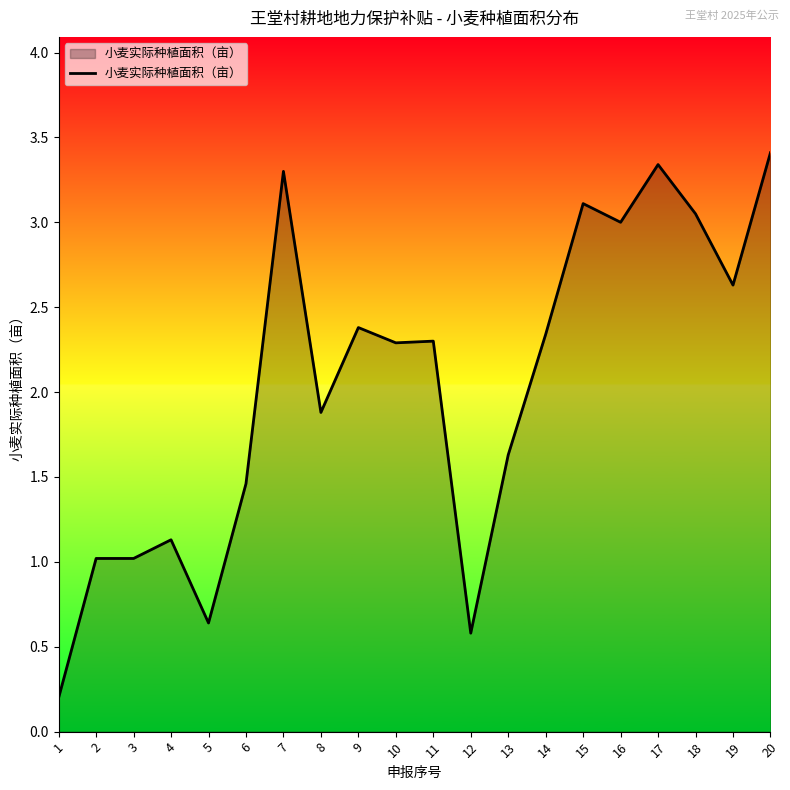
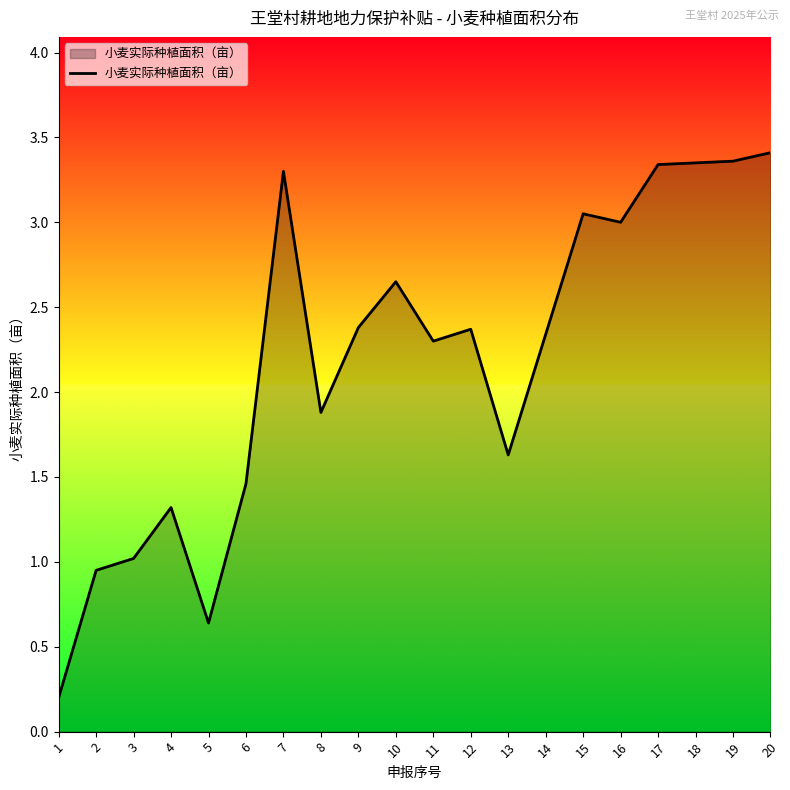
  {
    "1": 0.20,
-   "2": 1.02,
+   "2": 0.95,
    "3": 1.02,
-   "4": 1.13,
+   "4": 1.32,
    "5": 0.64,
    "6": 1.46,
    "7": 3.30,
    "8": 1.88,
    "9": 2.38,
-   "10": 2.29,
+   "10": 2.65,
    "11": 2.30,
-   "12": 0.58,
+   "12": 2.37,
    "13": 1.63,
    "14": 2.34,
-   "15": 3.11,
+   "15": 3.05,
    "16": 3.00,
    "17": 3.34,
-   "18": 3.05,
-   "19": 2.63,
+   "18": 3.35,
+   "19": 3.36,
    "20": 3.41
  }
